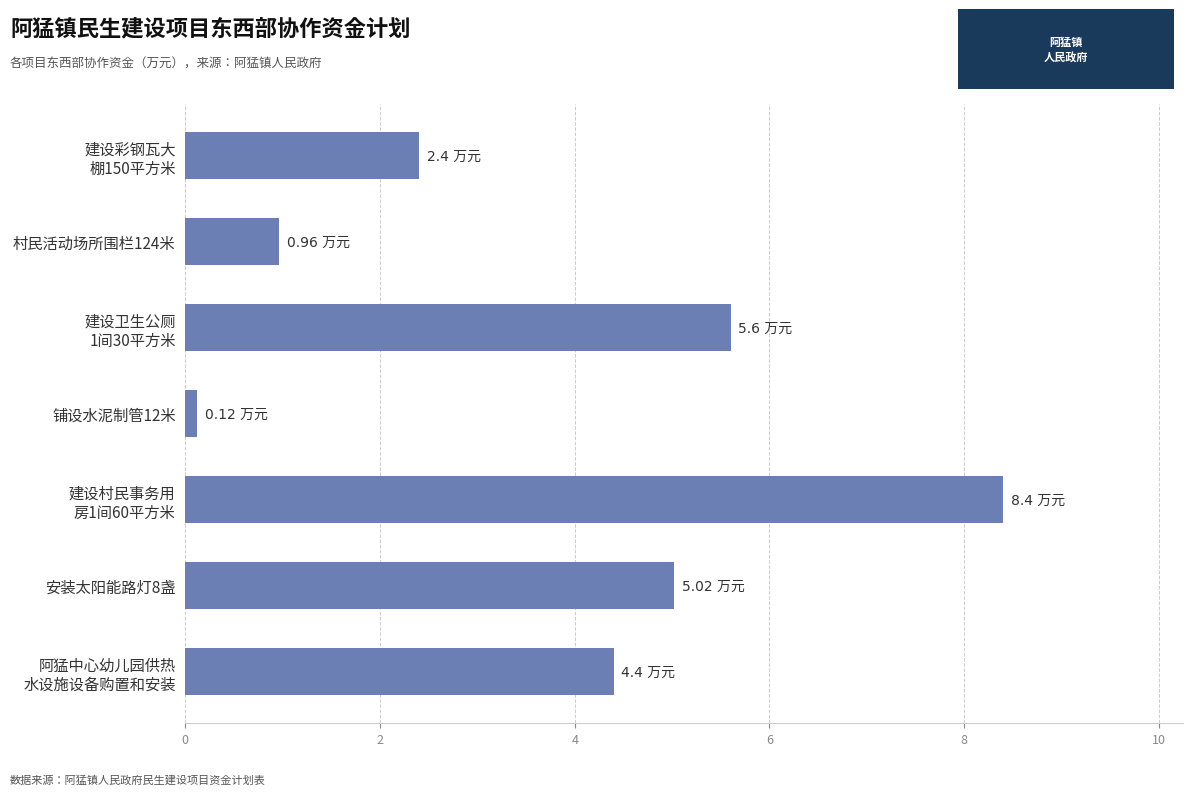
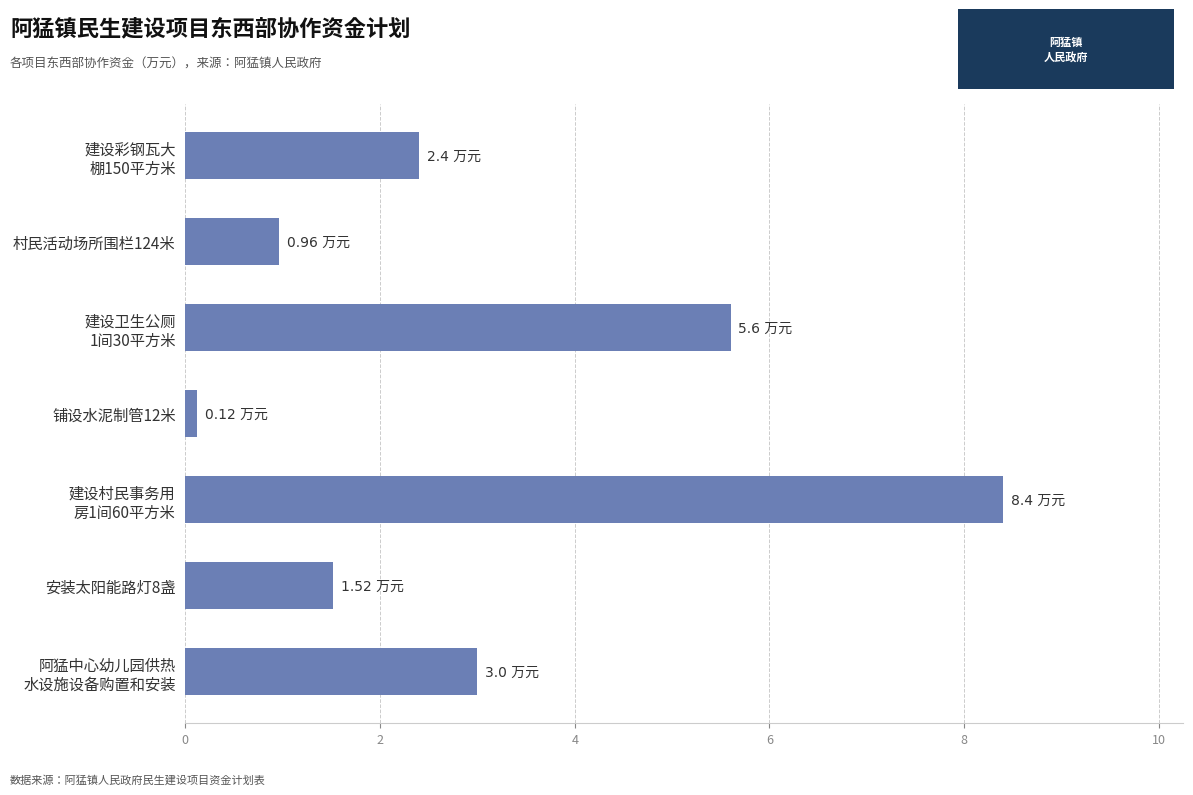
  {
    "建设彩钢瓦大 棚150平方米": 2.4,
    "村民活动场所围栏124米": 0.96,
    "建设卫生公厕 1间30平方米": 5.6,
    "铺设水泥制管12米": 0.12,
    "建设村民事务用 房1间60平方米": 8.4,
-   "安装太阳能路灯8盏": 5.02,
-   "阿猛中心幼儿园供热 水设施设备购置和安装": 4.4
+   "安装太阳能路灯8盏": 1.52,
+   "阿猛中心幼儿园供热 水设施设备购置和安装": 3.0
  }
